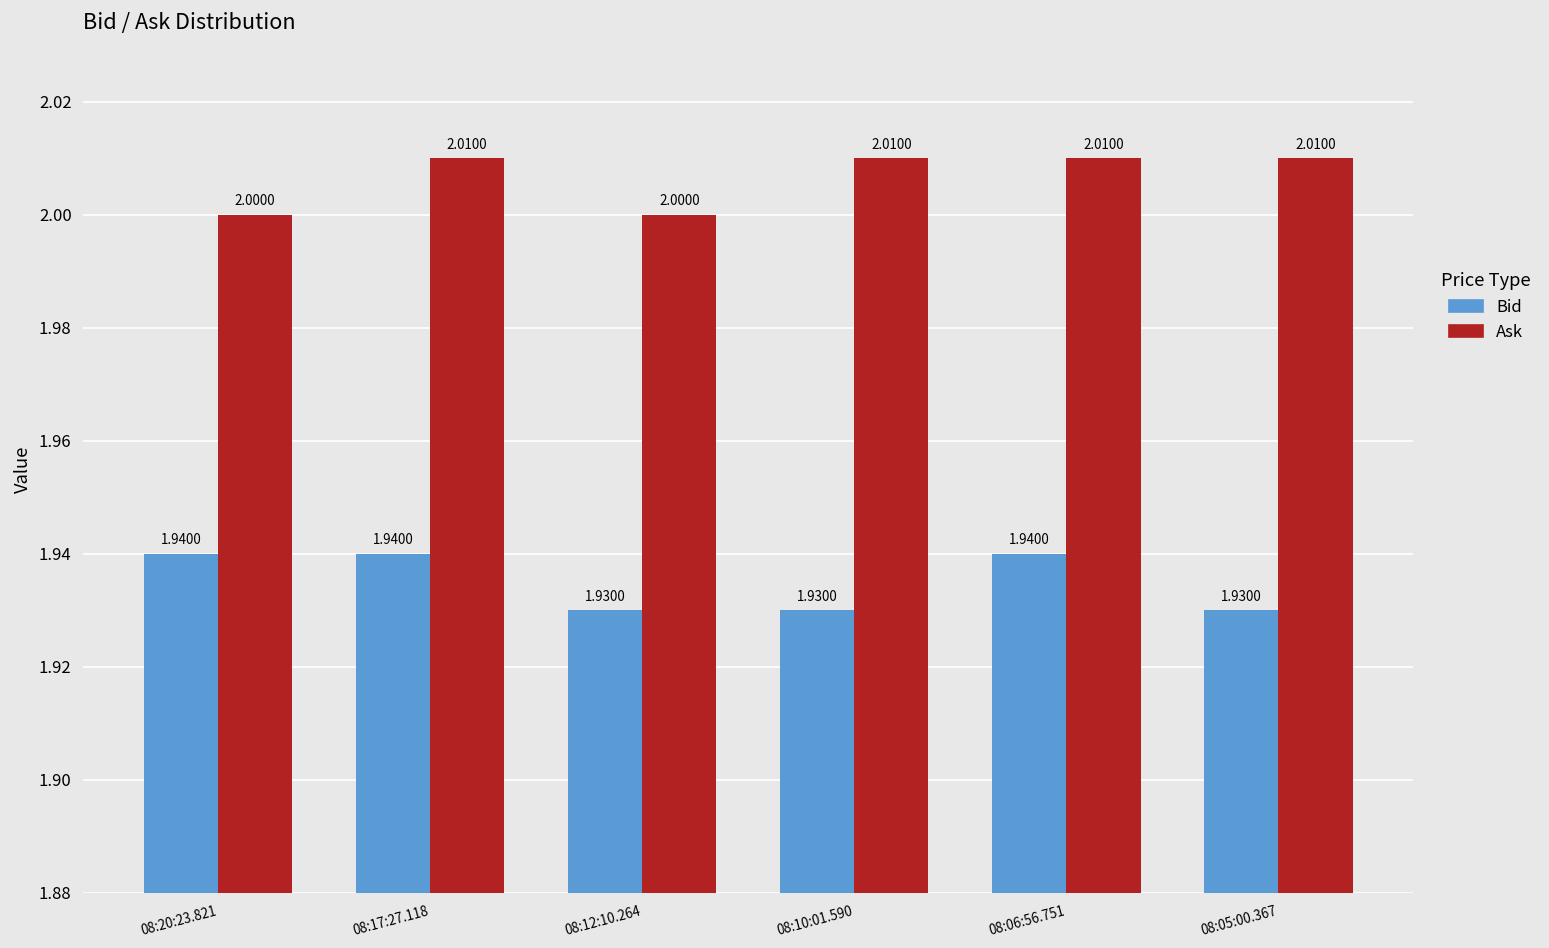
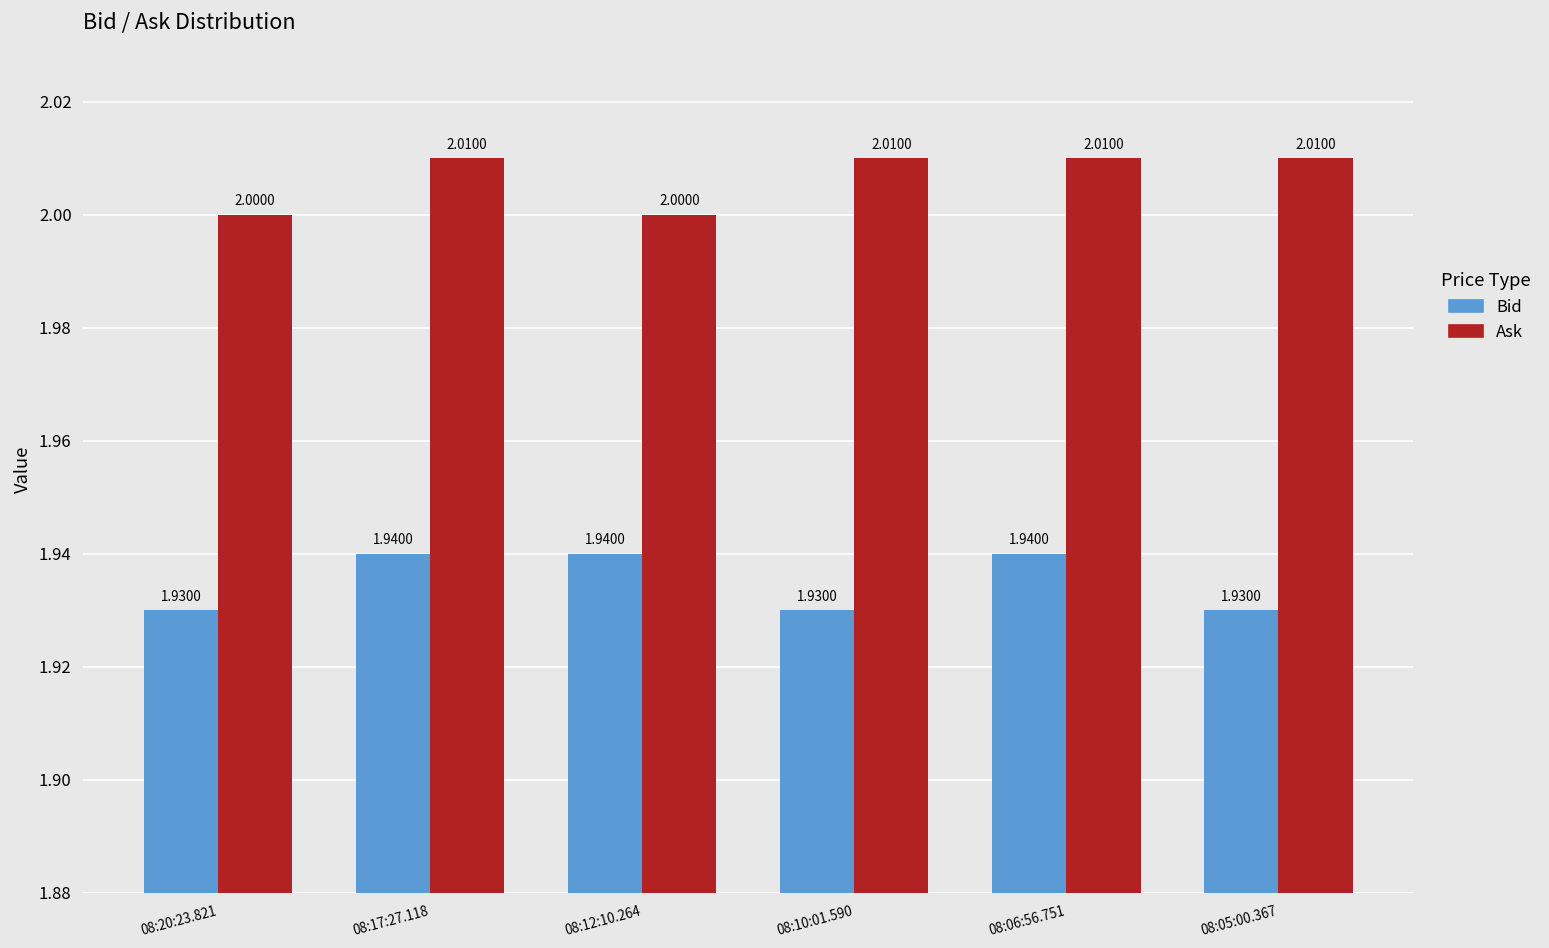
  {
    "Bid": {
-     "08:20:23.821": 1.9400,
+     "08:20:23.821": 1.9300,
      "08:17:27.118": 1.9400,
-     "08:12:10.264": 1.9300,
+     "08:12:10.264": 1.9400,
      "08:10:01.590": 1.9300,
      "08:06:56.751": 1.9400,
      "08:05:00.367": 1.9300
    },
    "Ask": {
      "08:20:23.821": 2.0000,
      "08:17:27.118": 2.0100,
      "08:12:10.264": 2.0000,
      "08:10:01.590": 2.0100,
      "08:06:56.751": 2.0100,
      "08:05:00.367": 2.0100
    }
  }
